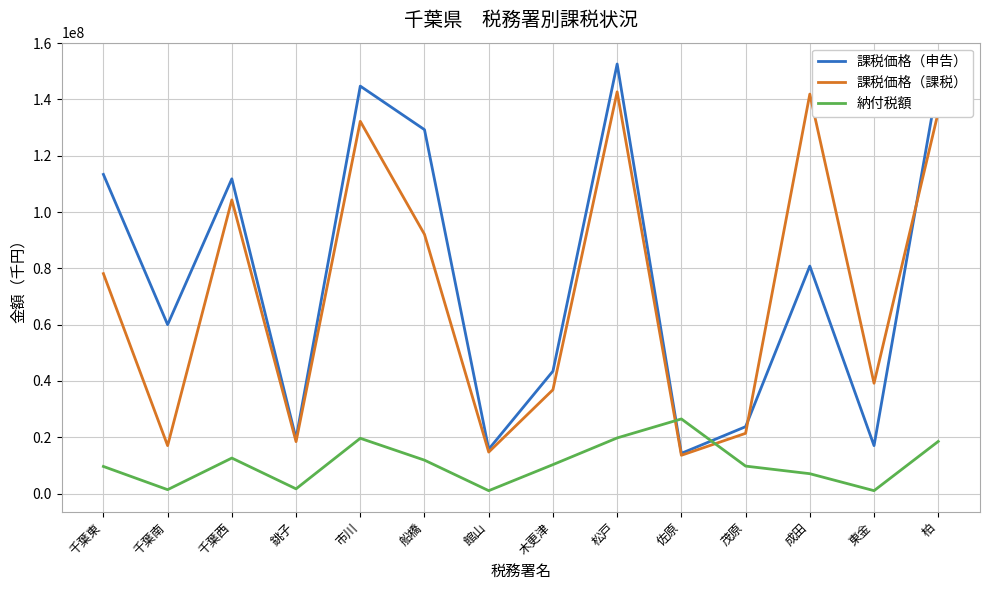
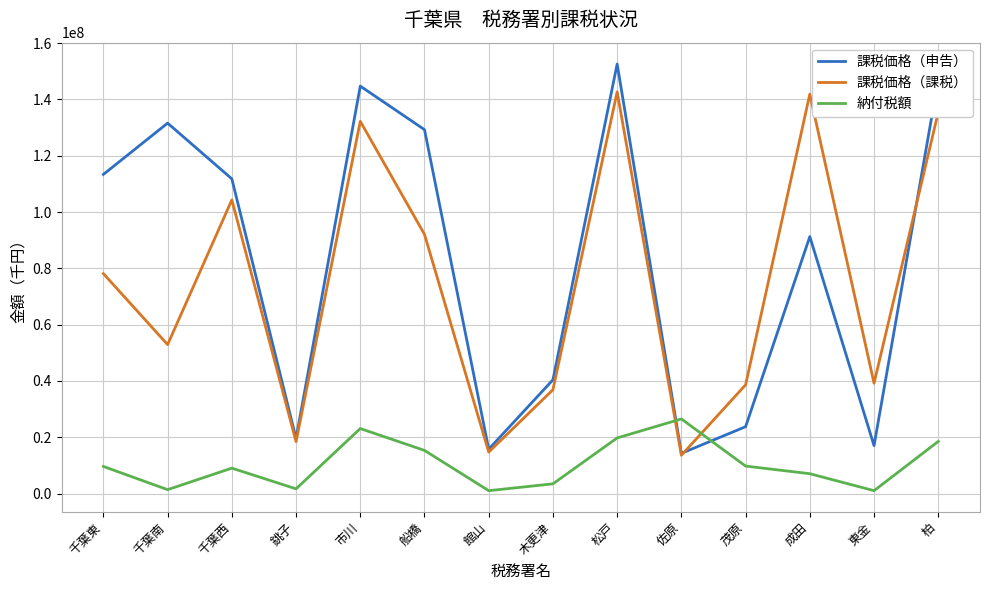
  {
    "課税価格（申告）": {
      "千葉東": 113000000,
-     "千葉南": 60000000,
+     "千葉南": 132000000,
      "千葉西": 112000000,
      "銚子": 20000000,
      "市川": 145000000,
      "船橋": 129000000,
      "館山": 16000000,
-     "木更津": 43000000,
+     "木更津": 40000000,
      "松戸": 153000000,
      "茂原": 24000000,
-     "成田": 81000000,
+     "成田": 91000000,
      "東金": 17000000
    },
    "課税価格（課税）": {
      "千葉東": 78000000,
-     "千葉南": 17000000,
+     "千葉南": 53000000,
      "千葉西": 104000000,
      "銚子": 18000000,
      "市川": 132000000,
      "船橋": 92000000,
      "館山": 15000000,
      "木更津": 37000000,
      "松戸": 143000000,
-     "茂原": 21000000,
+     "茂原": 39000000,
      "成田": 142000000,
      "東金": 39000000
    },
    "納付税額": {
      "千葉東": 10000000,
      "千葉南": 1000000,
-     "千葉西": 13000000,
+     "千葉西": 9000000,
      "銚子": 2000000,
-     "市川": 20000000,
-     "船橋": 12000000,
+     "市川": 23000000,
+     "船橋": 15000000,
      "館山": 1000000,
-     "木更津": 10000000,
+     "木更津": 3000000,
      "松戸": 20000000,
      "佐原": 26000000,
      "茂原": 10000000,
      "成田": 7000000,
      "東金": 1000000,
      "柏": 19000000
    }
  }
